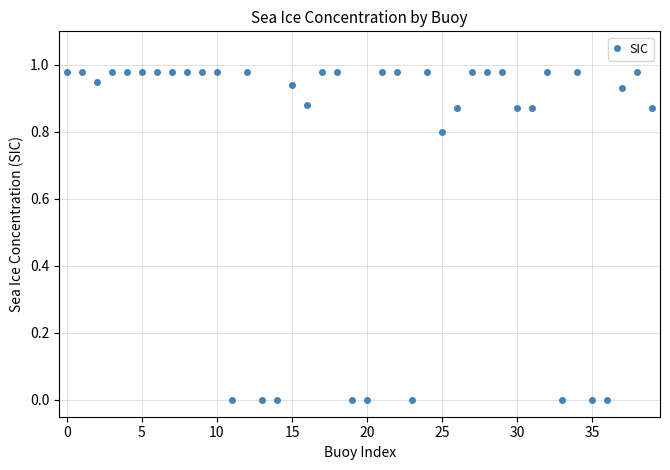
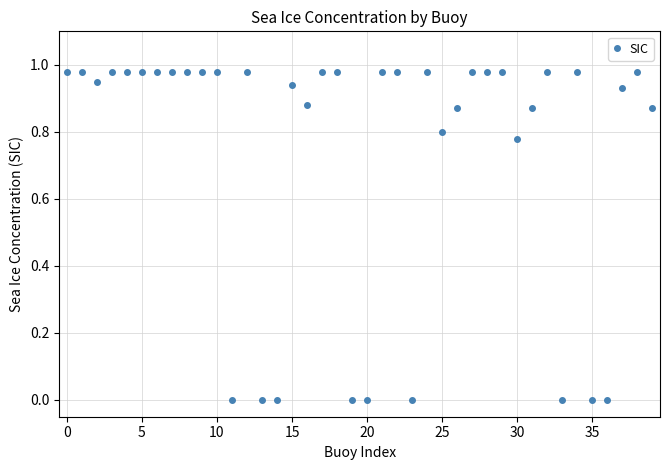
  {
    "0": 0.98,
    "5": 0.98,
    "10": 0.98,
    "15": 0.94,
    "20": 0.00,
    "25": 0.80,
-   "30": 0.87,
+   "30": 0.78,
    "35": 0.00
  }
